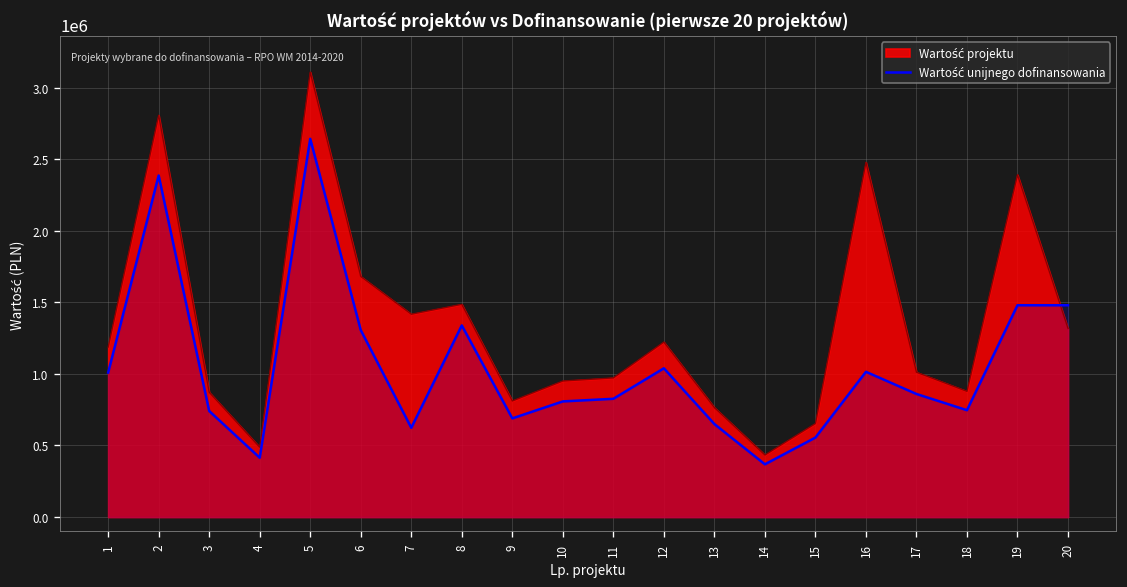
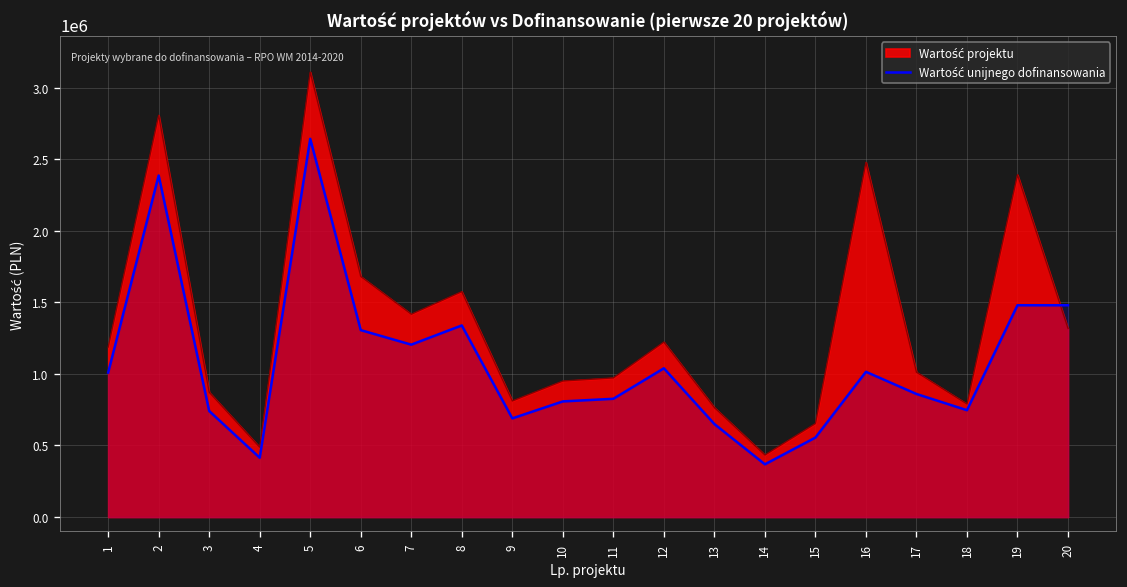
  {
    "Wartość projektu": {
      "1": 1190000,
      "2": 2810000,
      "3": 870000,
      "4": 490000,
      "6": 1680000,
      "7": 1420000,
-     "8": 1490000,
+     "8": 1570000,
      "9": 810000,
      "10": 950000,
      "11": 970000,
      "12": 1220000,
      "13": 760000,
      "14": 430000,
      "15": 650000,
      "16": 2480000,
      "17": 1010000,
-     "18": 880000,
+     "18": 790000,
      "19": 2390000,
      "20": 1320000
    },
    "Wartość unijnego dofinansowania": {
      "1": 1010000,
      "2": 2390000,
      "3": 740000,
      "4": 410000,
      "5": 2640000,
      "6": 1310000,
-     "7": 620000,
+     "7": 1200000,
      "8": 1340000,
      "9": 690000,
      "10": 810000,
      "11": 830000,
      "12": 1040000,
      "13": 650000,
      "14": 370000,
      "15": 560000,
      "16": 1010000,
      "17": 860000,
      "18": 750000,
      "19": 1480000,
      "20": 1480000
    }
  }
